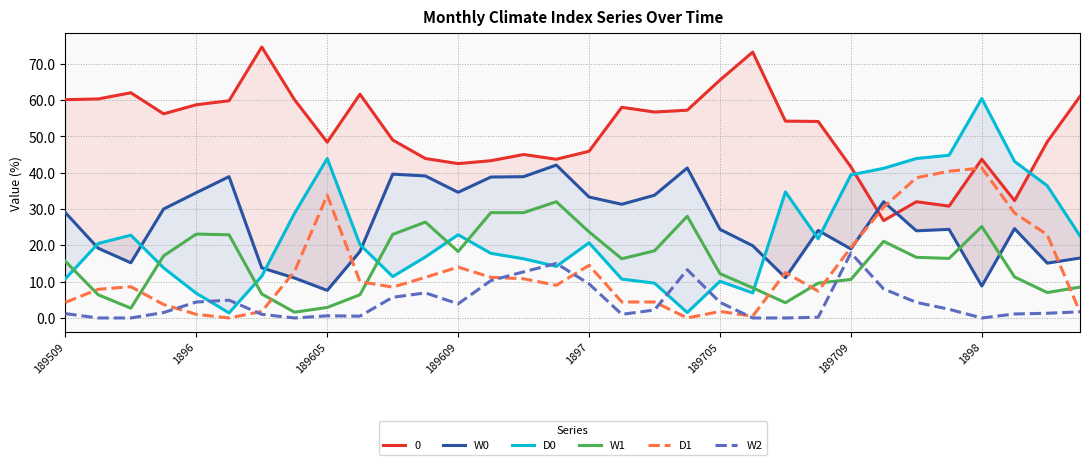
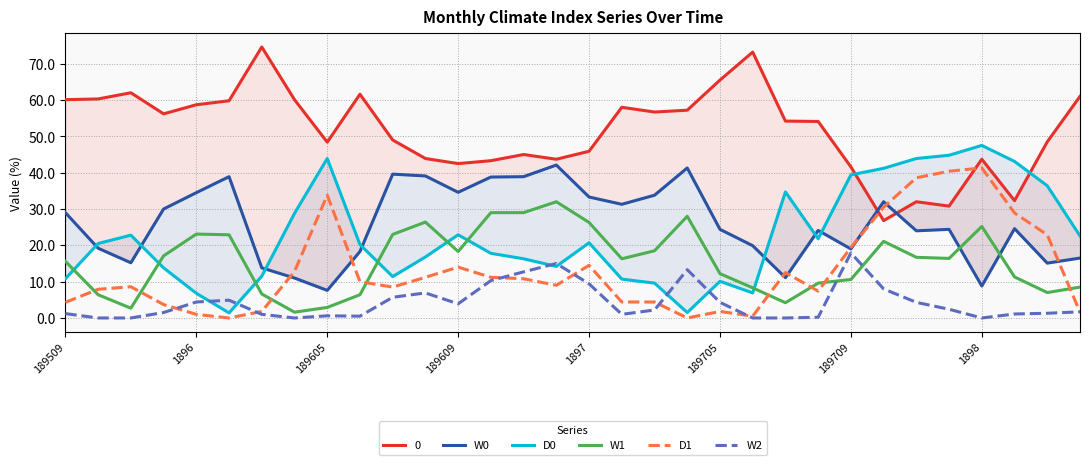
  {
    "D0": {
      "189509": 11,
      "1896": 7,
      "189609": 23,
      "1897": 21,
      "189705": 10,
-     "1898": 60
+     "1898": 48
    },
    "W1": {
      "189509": 16,
      "1896": 23,
      "189605": 3,
      "189609": 18,
-     "1897": 24,
+     "1897": 26,
      "189705": 12,
      "189709": 11,
      "1898": 25
    },
    "D1": {
      "189509": 4,
      "1896": 1,
      "189605": 34,
      "189609": 14,
      "1897": 15,
      "189705": 2,
      "1898": 41
    },
    "W2": {
      "189509": 1,
      "1896": 4,
      "189605": 1,
      "189609": 4,
      "1897": 9,
      "189705": 4,
      "189709": 18,
      "1898": 0
    }
  }
